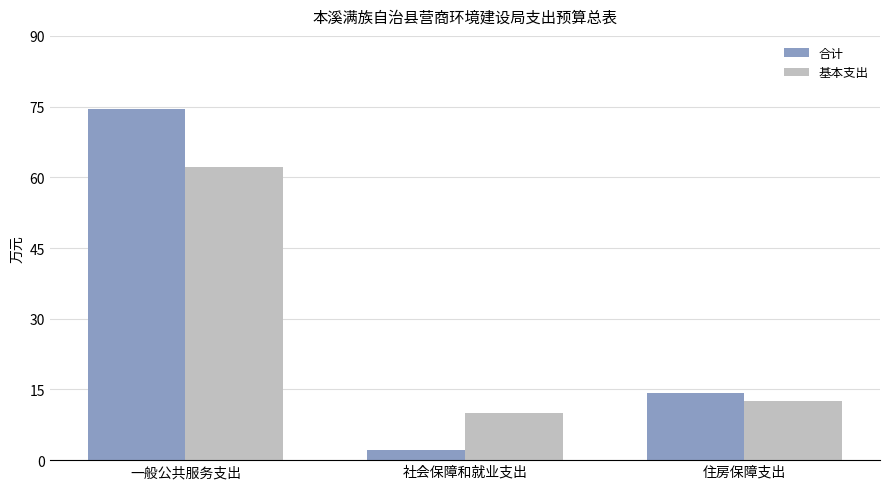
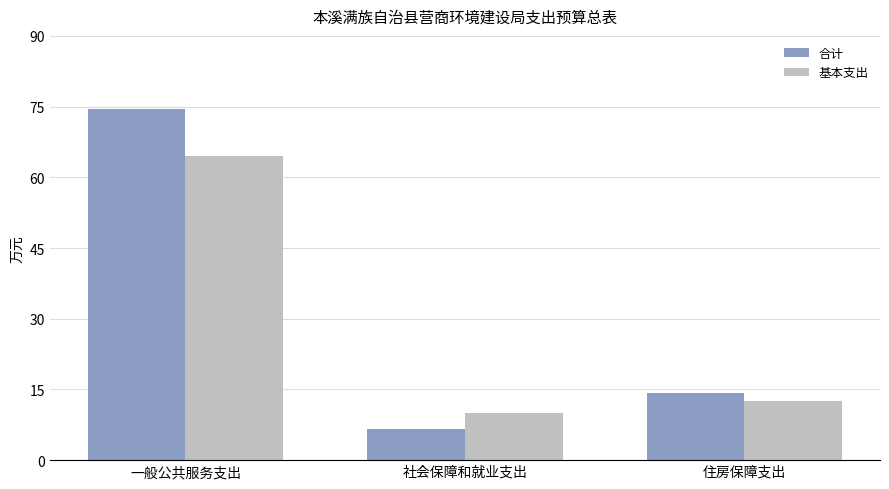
  {
    "合计": {
      "一般公共服务支出": 75,
-     "社会保障和就业支出": 2,
+     "社会保障和就业支出": 7,
      "住房保障支出": 14
    },
    "基本支出": {
-     "一般公共服务支出": 62,
+     "一般公共服务支出": 65,
      "社会保障和就业支出": 10,
      "住房保障支出": 13
    }
  }
